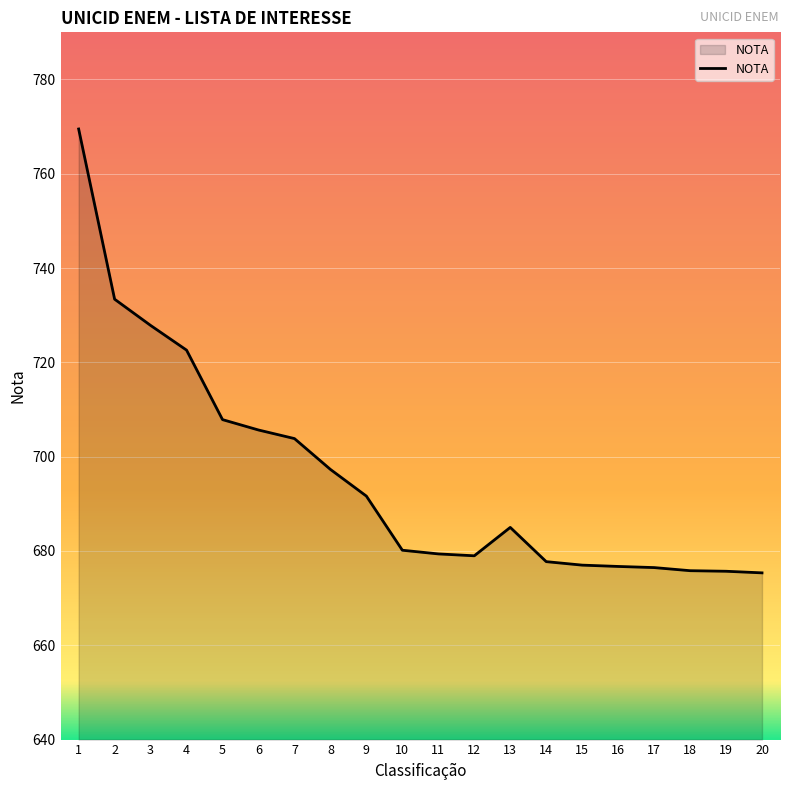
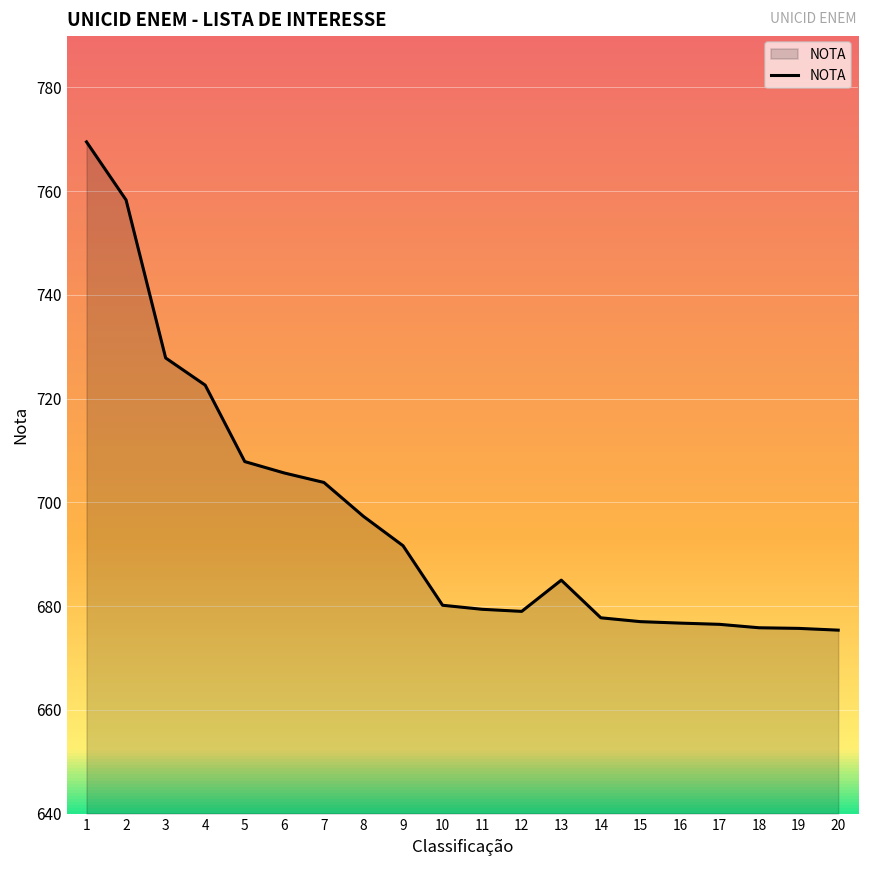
  {
    "1": 770,
-   "2": 733,
+   "2": 758,
    "3": 728,
    "4": 723,
    "5": 708,
    "6": 706,
    "7": 704,
    "8": 697,
    "9": 692,
    "10": 680,
    "11": 679,
    "12": 679,
    "13": 685,
    "14": 678,
    "15": 677,
    "16": 677,
    "17": 676,
    "18": 676,
    "19": 676,
    "20": 675
  }
